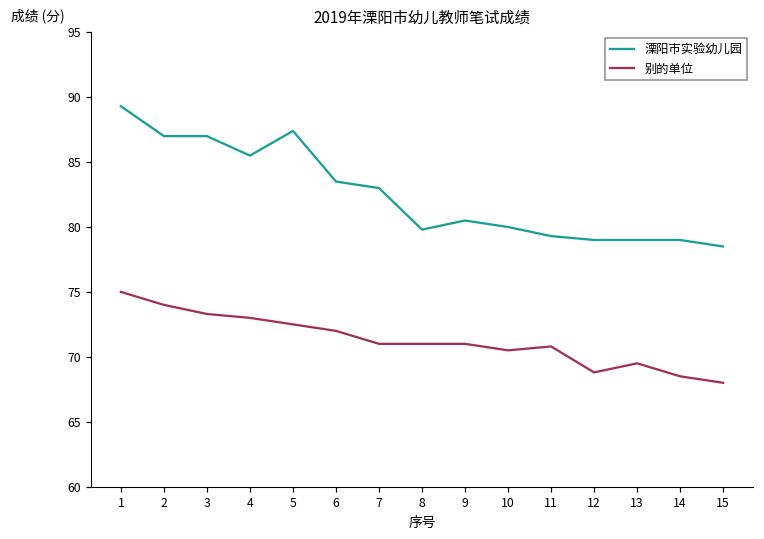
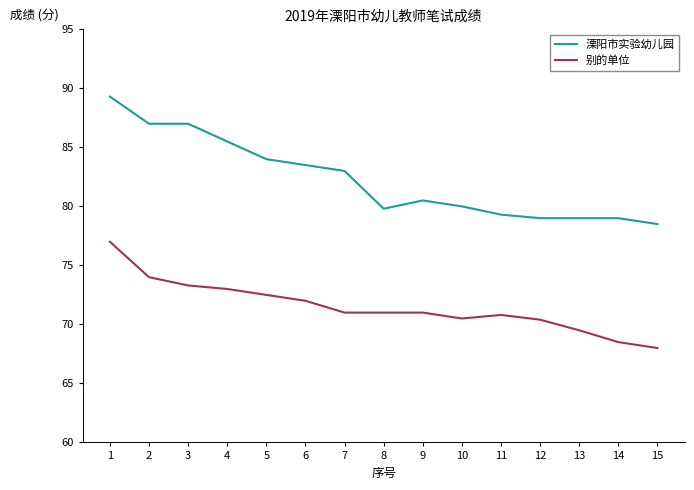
  {
    "溧阳市实验幼儿园": {
      "1": 89.3,
      "2": 87.0,
      "3": 87.0,
      "4": 85.5,
-     "5": 87.4,
+     "5": 84.0,
      "6": 83.5,
      "7": 83.0,
      "8": 79.8,
      "9": 80.5,
      "10": 80.0,
      "11": 79.3,
      "12": 79.0,
      "13": 79.0,
      "14": 79.0,
      "15": 78.5
    },
    "别的单位": {
-     "1": 75,
+     "1": 77,
      "2": 74.0,
      "3": 73.3,
      "4": 73.0,
      "5": 72.5,
      "6": 72.0,
      "7": 71.0,
      "8": 71.0,
      "9": 71.0,
      "10": 70.5,
      "11": 70.8,
-     "12": 68.8,
+     "12": 70.4,
      "13": 69.5,
      "14": 68.5,
      "15": 68.0
    }
  }
